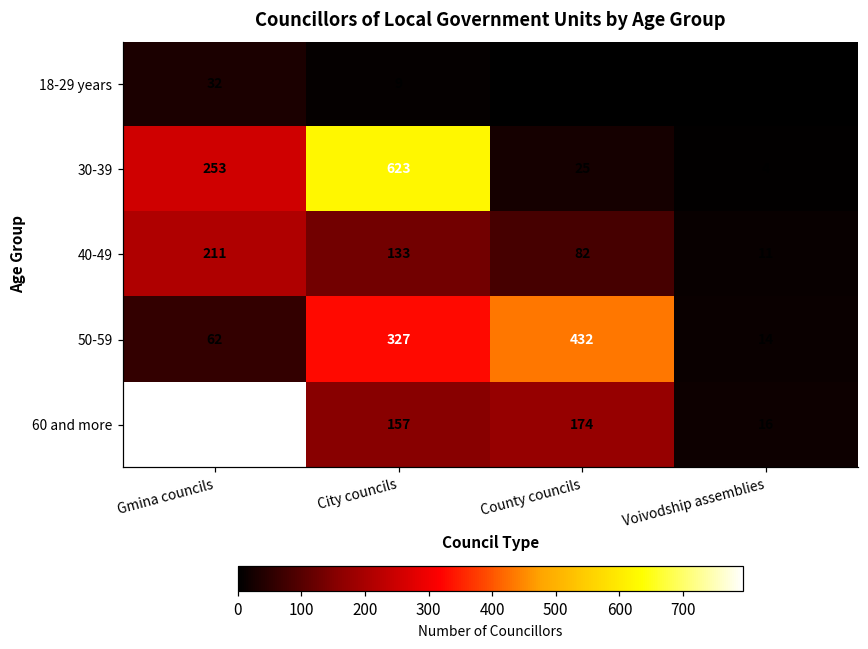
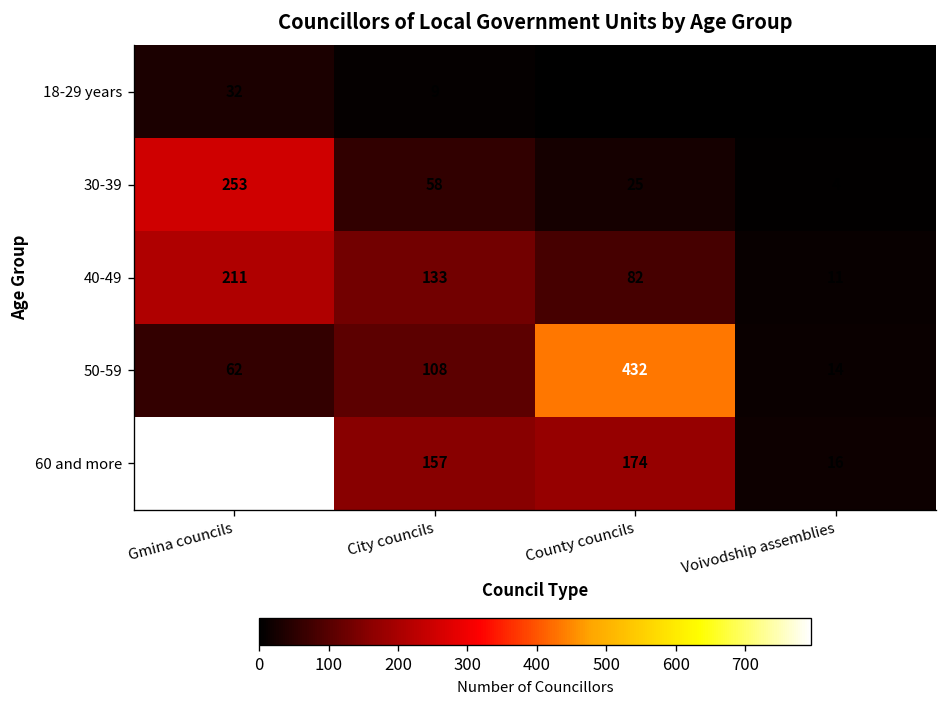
  {
    "30-39": {
      "Gmina councils": 253,
-     "City councils": 623
+     "City councils": 58
    },
    "40-49": {
      "Gmina councils": 211,
      "City councils": 133,
      "County councils": 82
    },
    "50-59": {
      "Gmina councils": 62,
-     "City councils": 327,
+     "City councils": 108,
      "County councils": 432
    },
    "60 and more": {
      "City councils": 157,
      "County councils": 174
    }
  }
